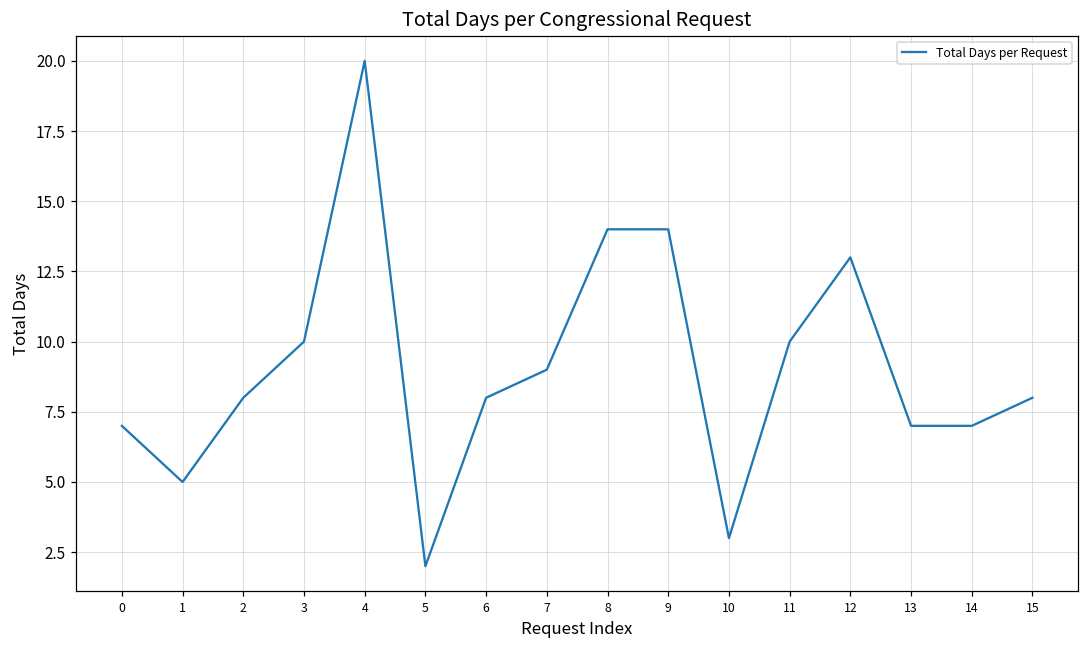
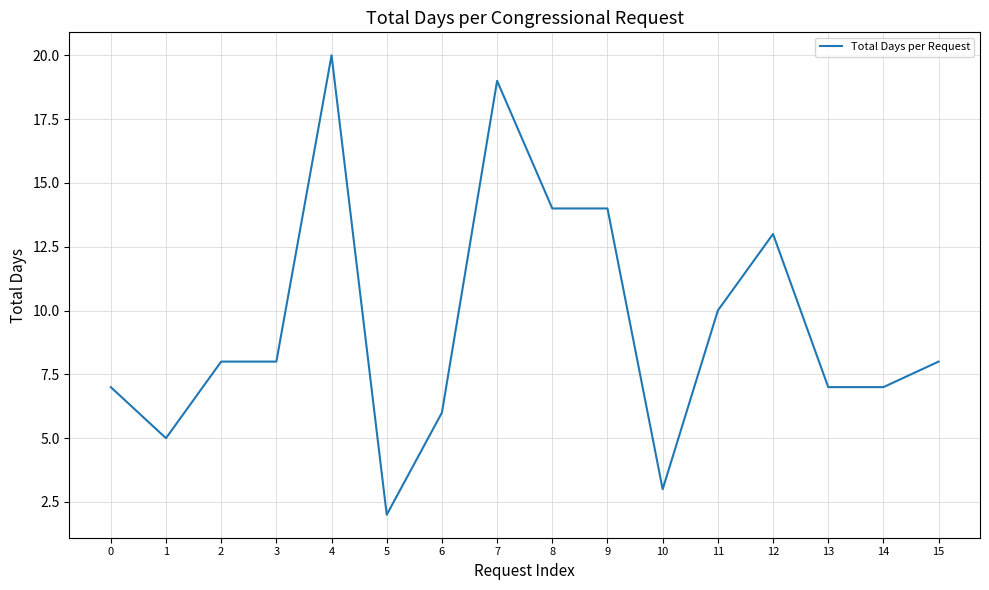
  {
    "0": 7,
    "1": 5,
    "2": 8,
-   "3": 10,
+   "3": 8,
    "4": 20,
    "5": 2,
-   "6": 8,
-   "7": 9,
+   "6": 6,
+   "7": 19,
    "8": 14,
    "9": 14,
    "10": 3,
    "11": 10,
    "12": 13,
    "13": 7,
    "14": 7,
    "15": 8
  }
